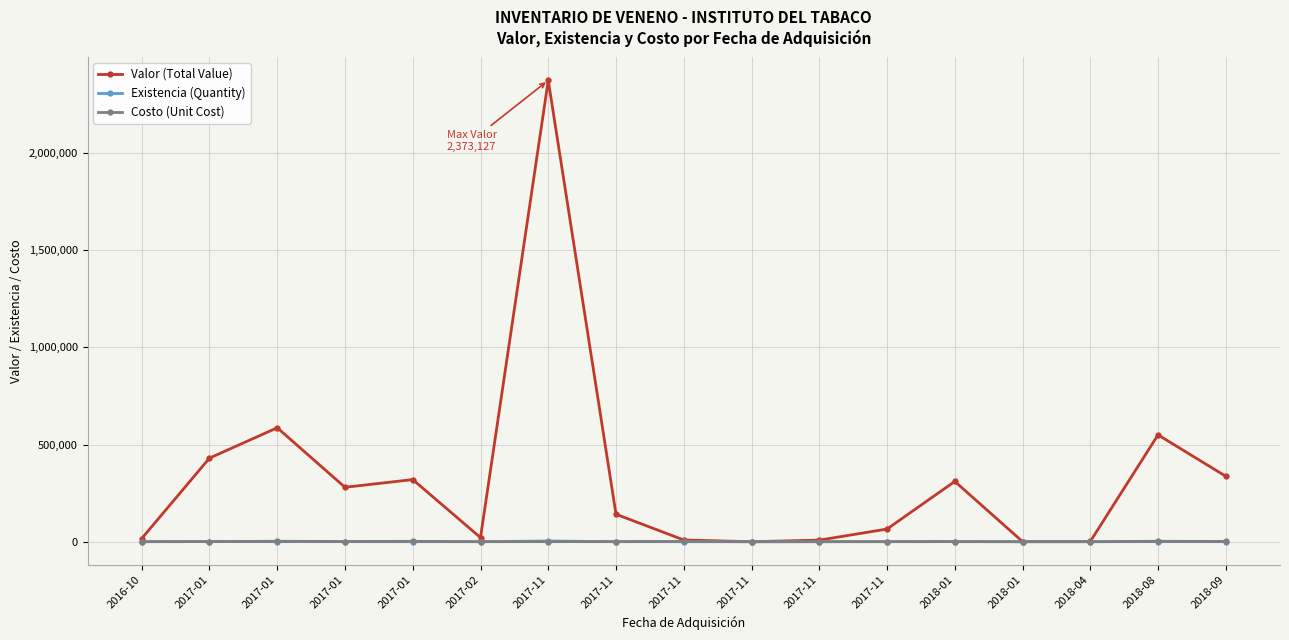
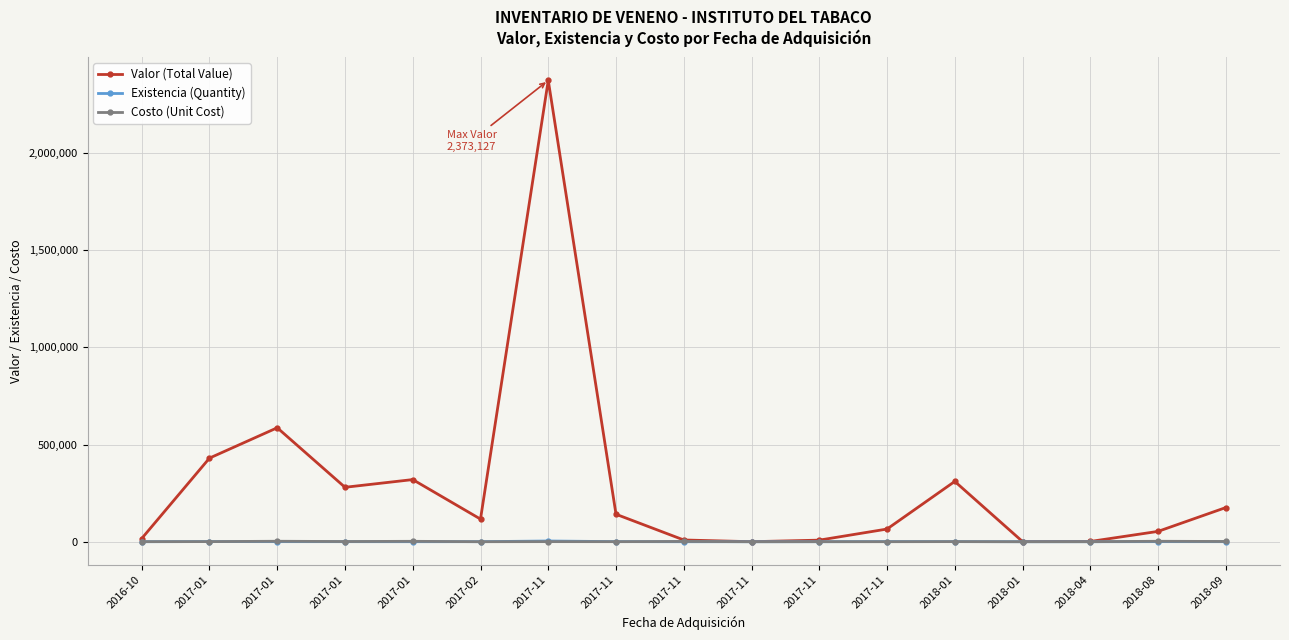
  {
    "Valor (Total Value)": {
      "2016-10": "20,000",
-     "2017-02": "20,000",
-     "2018-08": "550,000",
-     "2018-09": "340,000"
+     "2017-02": "120,000",
+     "2018-08": "50,000",
+     "2018-09": "180,000"
    }
  }
